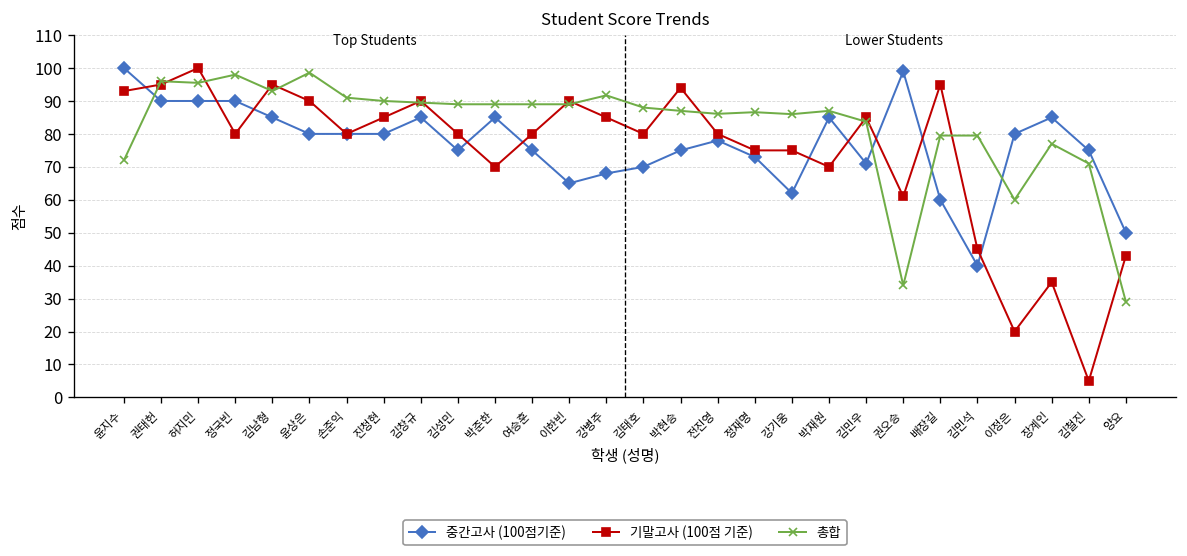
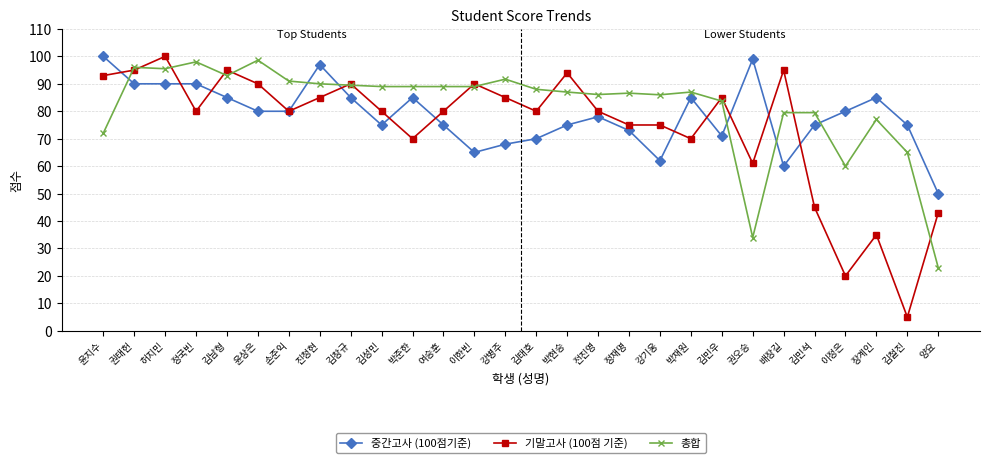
  {
    "중간고사 (100점기준)": {
      "윤지수": 100,
      "권태헌": 90,
      "허지민": 90,
      "정국빈": 90,
      "김남형": 85,
      "윤상은": 80,
-     "진청현": 80,
+     "진청현": 97,
      "김창규": 85,
      "김성민": 75,
      "박준한": 85,
      "여승훈": 75,
      "이한빈": 65,
      "강병주": 68,
      "김태호": 70,
      "박현승": 75,
      "전진영": 78,
      "정재명": 73,
      "강기웅": 62,
      "박재원": 85,
      "김민우": 71,
      "권오승": 99,
      "배장길": 60,
-     "김민석": 40,
+     "김민석": 75,
      "이정은": 80,
      "장계인": 85,
      "김철진": 75,
      "양요": 50
    },
    "기말고사 (100점 기준)": {
      "윤지수": 93,
      "권태헌": 95,
      "허지민": 100,
      "정국빈": 80,
      "김남형": 95,
      "윤상은": 90,
      "진청현": 85,
      "김성민": 80,
      "박준한": 70,
      "여승훈": 80,
      "이한빈": 90,
      "강병주": 85,
      "김태호": 80,
      "박현승": 94,
      "전진영": 80,
      "정재명": 75,
      "강기웅": 75,
      "박재원": 70,
      "김민우": 85,
      "권오승": 61,
      "배장길": 95,
      "김민석": 45,
      "이정은": 20,
      "장계인": 35,
      "김철진": 5,
      "양요": 43
    },
    "총합": {
      "윤지수": 72,
      "권태헌": 96,
      "허지민": 96,
      "정국빈": 98,
      "김남형": 93,
      "윤상은": 99,
      "손준익": 91,
      "진청현": 90,
      "김성민": 89,
      "박준한": 89,
      "여승훈": 89,
      "이한빈": 89,
      "강병주": 92,
      "김태호": 88,
      "박현승": 87,
      "전진영": 86,
      "정재명": 87,
      "강기웅": 86,
      "박재원": 87,
      "김민우": 84,
      "권오승": 34,
      "배장길": 80,
      "김민석": 80,
      "이정은": 60,
      "장계인": 77,
-     "김철진": 71,
-     "양요": 29
+     "김철진": 65,
+     "양요": 23
    }
  }
